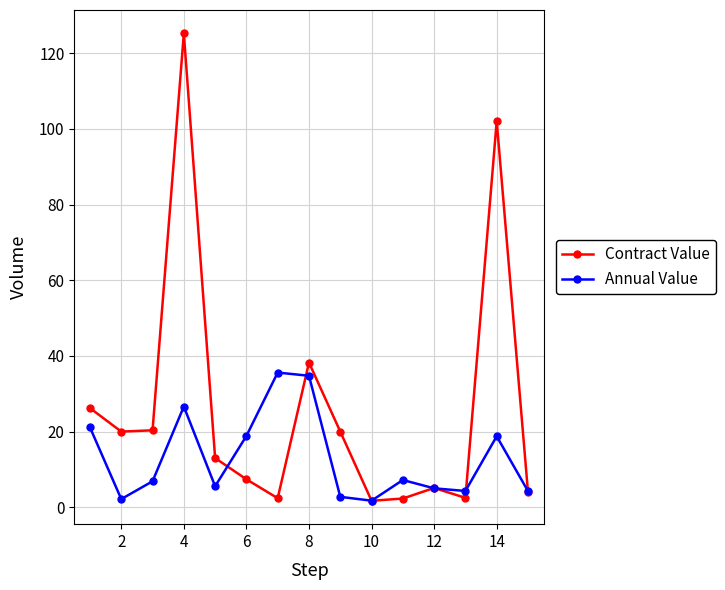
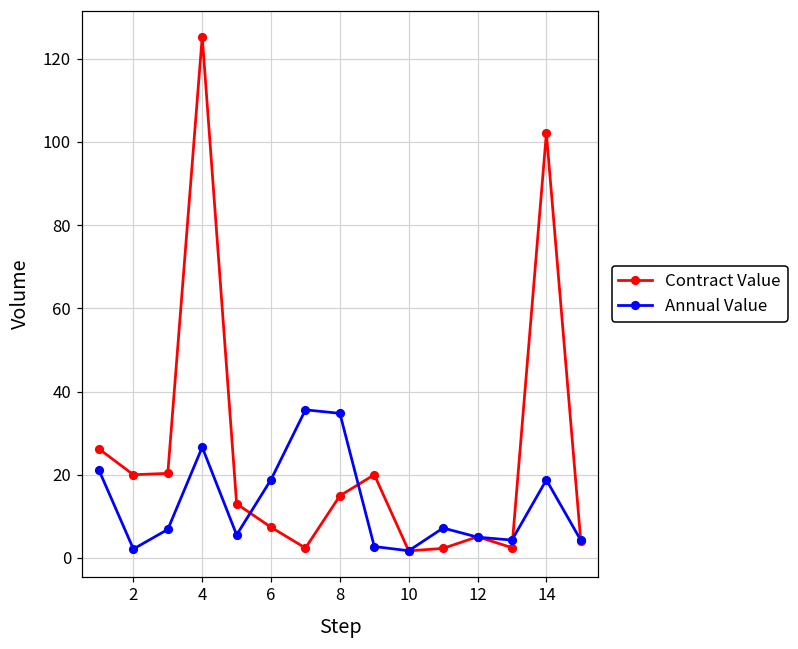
  {
    "Contract Value": {
      "2": 20,
      "4": 125,
      "6": 7,
-     "8": 38,
+     "8": 15,
      "14": 102
    },
    "Annual Value": {
      "2": 2,
      "4": 27,
      "6": 19,
      "8": 35,
      "14": 19
    }
  }
